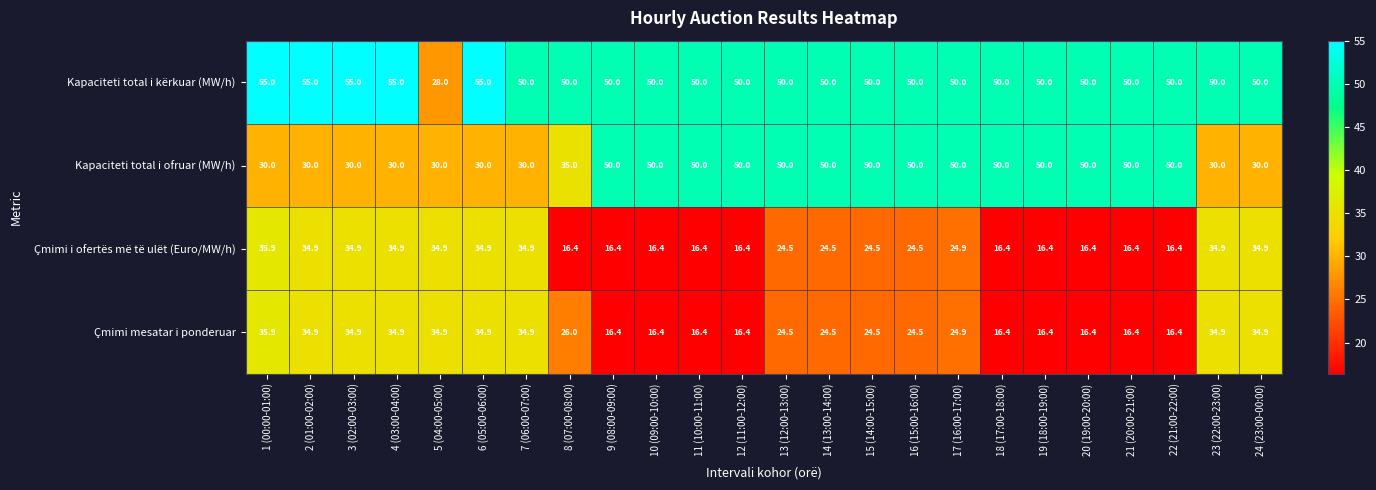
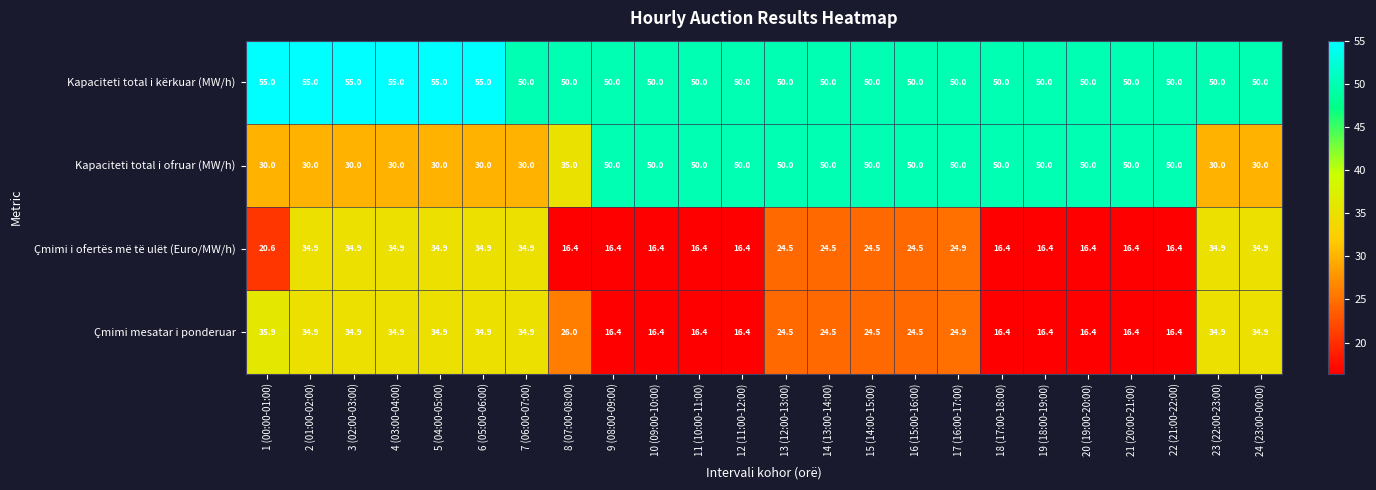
  {
    "Kapaciteti total i kërkuar (MW/h)": {
      "1 (00:00-01:00)": 55.0,
      "2 (01:00-02:00)": 55.0,
      "3 (02:00-03:00)": 55.0,
      "4 (03:00-04:00)": 55.0,
-     "5 (04:00-05:00)": 28.0,
+     "5 (04:00-05:00)": 55.0,
      "6 (05:00-06:00)": 55.0,
      "7 (06:00-07:00)": 50.0,
      "8 (07:00-08:00)": 50.0,
      "9 (08:00-09:00)": 50.0,
      "10 (09:00-10:00)": 50.0,
      "11 (10:00-11:00)": 50.0,
      "12 (11:00-12:00)": 50.0,
      "13 (12:00-13:00)": 50.0,
      "14 (13:00-14:00)": 50.0,
      "15 (14:00-15:00)": 50.0,
      "16 (15:00-16:00)": 50.0,
      "17 (16:00-17:00)": 50.0,
      "18 (17:00-18:00)": 50.0,
      "19 (18:00-19:00)": 50.0,
      "20 (19:00-20:00)": 50.0,
      "21 (20:00-21:00)": 50.0,
      "22 (21:00-22:00)": 50.0,
      "23 (22:00-23:00)": 50.0,
      "24 (23:00-00:00)": 50.0
    },
    "Kapaciteti total i ofruar (MW/h)": {
      "1 (00:00-01:00)": 30.0,
      "2 (01:00-02:00)": 30.0,
      "3 (02:00-03:00)": 30.0,
      "4 (03:00-04:00)": 30.0,
      "5 (04:00-05:00)": 30.0,
      "6 (05:00-06:00)": 30.0,
      "7 (06:00-07:00)": 30.0,
      "8 (07:00-08:00)": 35.0,
      "9 (08:00-09:00)": 50.0,
      "10 (09:00-10:00)": 50.0,
      "11 (10:00-11:00)": 50.0,
      "12 (11:00-12:00)": 50.0,
      "13 (12:00-13:00)": 50.0,
      "14 (13:00-14:00)": 50.0,
      "15 (14:00-15:00)": 50.0,
      "16 (15:00-16:00)": 50.0,
      "17 (16:00-17:00)": 50.0,
      "18 (17:00-18:00)": 50.0,
      "19 (18:00-19:00)": 50.0,
      "20 (19:00-20:00)": 50.0,
      "21 (20:00-21:00)": 50.0,
      "22 (21:00-22:00)": 50.0,
      "23 (22:00-23:00)": 30.0,
      "24 (23:00-00:00)": 30.0
    },
    "Çmimi i ofertës më të ulët (Euro/MW/h)": {
-     "1 (00:00-01:00)": 35.9,
+     "1 (00:00-01:00)": 20.6,
      "2 (01:00-02:00)": 34.9,
      "3 (02:00-03:00)": 34.9,
      "4 (03:00-04:00)": 34.9,
      "5 (04:00-05:00)": 34.9,
      "6 (05:00-06:00)": 34.9,
      "7 (06:00-07:00)": 34.9,
      "8 (07:00-08:00)": 16.4,
      "9 (08:00-09:00)": 16.4,
      "10 (09:00-10:00)": 16.4,
      "11 (10:00-11:00)": 16.4,
      "12 (11:00-12:00)": 16.4,
      "13 (12:00-13:00)": 24.5,
      "14 (13:00-14:00)": 24.5,
      "15 (14:00-15:00)": 24.5,
      "16 (15:00-16:00)": 24.5,
      "17 (16:00-17:00)": 24.9,
      "18 (17:00-18:00)": 16.4,
      "19 (18:00-19:00)": 16.4,
      "20 (19:00-20:00)": 16.4,
      "21 (20:00-21:00)": 16.4,
      "22 (21:00-22:00)": 16.4,
      "23 (22:00-23:00)": 34.9,
      "24 (23:00-00:00)": 34.9
    },
    "Çmimi mesatar i ponderuar": {
      "1 (00:00-01:00)": 35.9,
      "2 (01:00-02:00)": 34.9,
      "3 (02:00-03:00)": 34.9,
      "4 (03:00-04:00)": 34.9,
      "5 (04:00-05:00)": 34.9,
      "6 (05:00-06:00)": 34.9,
      "7 (06:00-07:00)": 34.9,
      "8 (07:00-08:00)": 26.0,
      "9 (08:00-09:00)": 16.4,
      "10 (09:00-10:00)": 16.4,
      "11 (10:00-11:00)": 16.4,
      "12 (11:00-12:00)": 16.4,
      "13 (12:00-13:00)": 24.5,
      "14 (13:00-14:00)": 24.5,
      "15 (14:00-15:00)": 24.5,
      "16 (15:00-16:00)": 24.5,
      "17 (16:00-17:00)": 24.9,
      "18 (17:00-18:00)": 16.4,
      "19 (18:00-19:00)": 16.4,
      "20 (19:00-20:00)": 16.4,
      "21 (20:00-21:00)": 16.4,
      "22 (21:00-22:00)": 16.4,
      "23 (22:00-23:00)": 34.9,
      "24 (23:00-00:00)": 34.9
    }
  }
